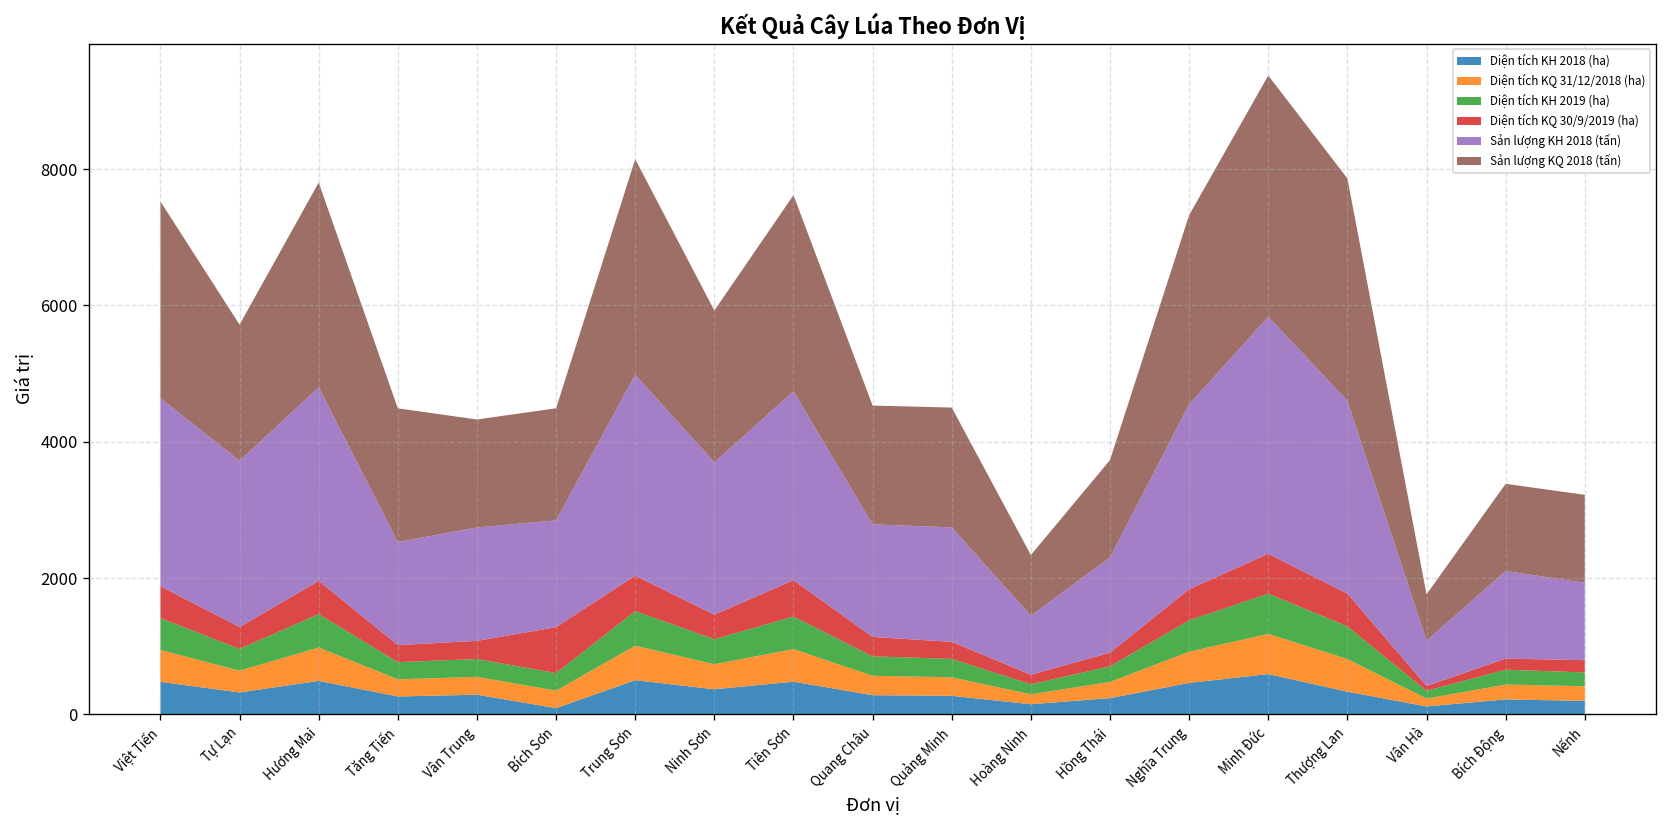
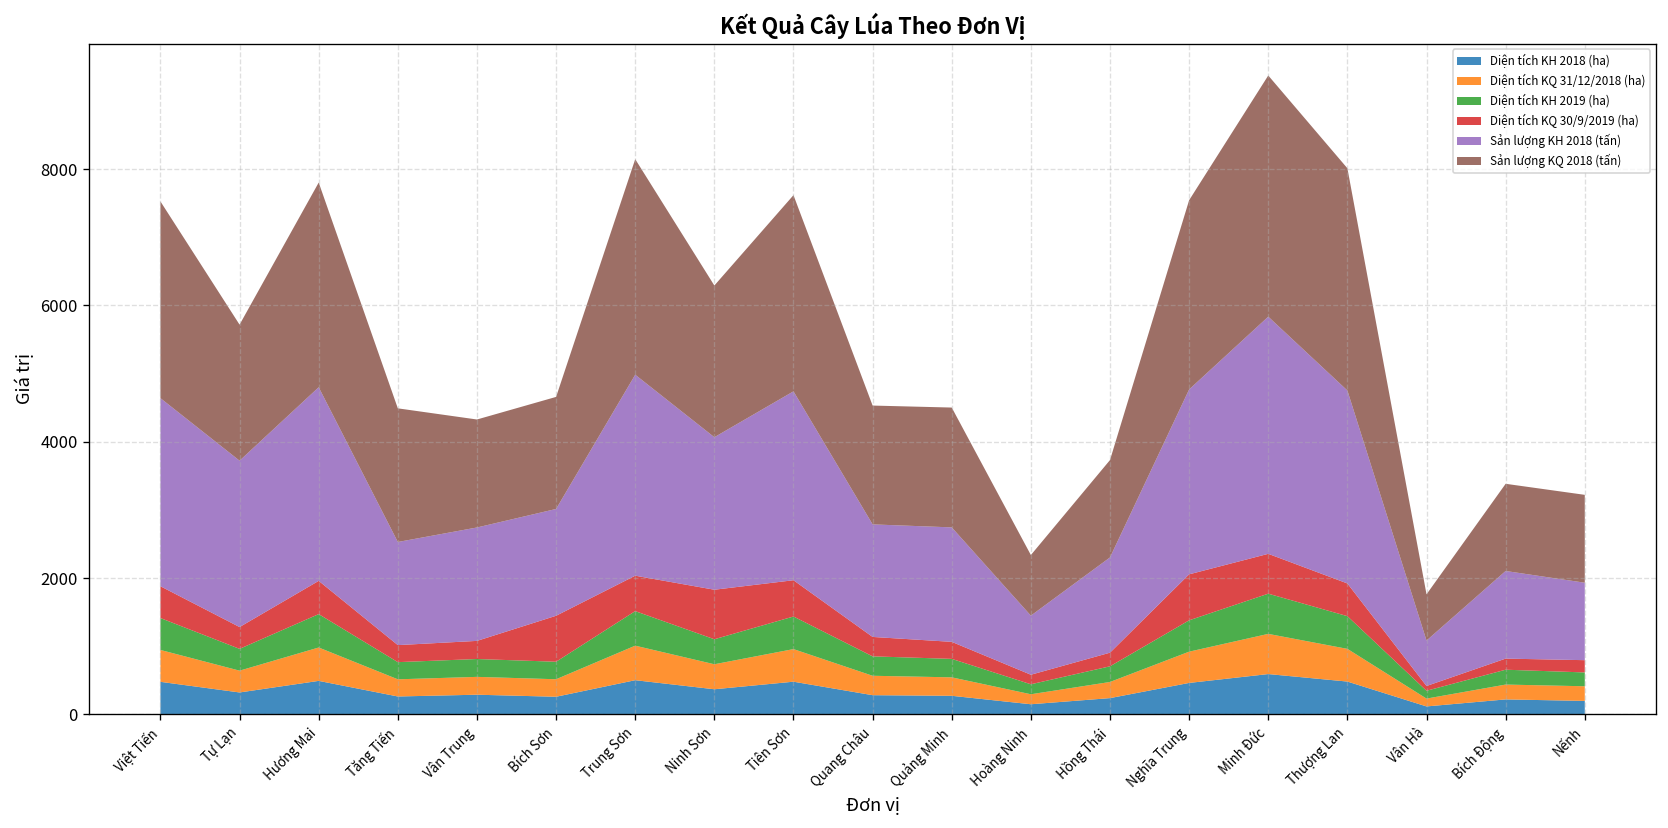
  {
    "Diện tích KH 2018 (ha)": {
      "Việt Tiến": 500,
      "Tự Lạn": 300,
      "Hương Mai": 500,
      "Tăng Tiến": 300,
      "Vân Trung": 300,
-     "Bích Sơn": 100,
+     "Bích Sơn": 300,
      "Trung Sơn": 500,
      "Ninh Sơn": 400,
      "Tiên Sơn": 500,
      "Quang Châu": 300,
      "Quảng Minh": 300,
      "Hoàng Ninh": 100,
      "Hồng Thái": 200,
      "Nghĩa Trung": 500,
      "Minh Đức": 600,
-     "Thượng Lan": 300,
+     "Thượng Lan": 500,
      "Vân Hà": 100,
      "Bích Động": 200,
      "Nếnh": 200
    },
    "Diện tích KQ 31/12/2018 (ha)": {
      "Việt Tiến": 500,
      "Tự Lạn": 300,
      "Hương Mai": 500,
      "Tăng Tiến": 300,
      "Vân Trung": 300,
      "Bích Sơn": 300,
      "Trung Sơn": 500,
      "Ninh Sơn": 400,
      "Tiên Sơn": 500,
      "Quang Châu": 300,
      "Quảng Minh": 300,
      "Hoàng Ninh": 100,
      "Hồng Thái": 200,
      "Nghĩa Trung": 500,
      "Minh Đức": 600,
      "Thượng Lan": 500,
      "Vân Hà": 100,
      "Bích Động": 200,
      "Nếnh": 200
    },
    "Diện tích KH 2019 (ha)": {
      "Việt Tiến": 500,
      "Tự Lạn": 300,
      "Hương Mai": 500,
      "Tăng Tiến": 300,
      "Vân Trung": 300,
      "Bích Sơn": 300,
      "Trung Sơn": 500,
      "Ninh Sơn": 400,
      "Tiên Sơn": 500,
      "Quang Châu": 300,
      "Quảng Minh": 300,
      "Hoàng Ninh": 100,
      "Hồng Thái": 200,
      "Nghĩa Trung": 500,
      "Minh Đức": 600,
      "Thượng Lan": 500,
      "Vân Hà": 100,
      "Bích Động": 200,
      "Nếnh": 200
    },
    "Diện tích KQ 30/9/2019 (ha)": {
      "Việt Tiến": 500,
      "Tự Lạn": 300,
      "Hương Mai": 500,
      "Tăng Tiến": 300,
      "Vân Trung": 300,
      "Bích Sơn": 700,
      "Trung Sơn": 500,
-     "Ninh Sơn": 400,
+     "Ninh Sơn": 700,
      "Tiên Sơn": 500,
      "Quang Châu": 300,
      "Quảng Minh": 300,
      "Hoàng Ninh": 100,
      "Hồng Thái": 200,
-     "Nghĩa Trung": 500,
+     "Nghĩa Trung": 700,
      "Minh Đức": 600,
      "Thượng Lan": 500,
      "Vân Hà": 100,
      "Bích Động": 200,
      "Nếnh": 200
    },
    "Sản lượng KH 2018 (tấn)": {
      "Việt Tiến": 2800,
      "Tự Lạn": 2400,
      "Hương Mai": 2800,
      "Tăng Tiến": 1500,
      "Vân Trung": 1700,
      "Bích Sơn": 1600,
      "Trung Sơn": 3000,
      "Ninh Sơn": 2200,
      "Tiên Sơn": 2800,
      "Quang Châu": 1700,
      "Quảng Minh": 1700,
      "Hoàng Ninh": 900,
      "Hồng Thái": 1400,
      "Nghĩa Trung": 2700,
      "Minh Đức": 3500,
      "Thượng Lan": 2800,
      "Vân Hà": 700,
      "Bích Động": 1300,
      "Nếnh": 1100
    },
    "Sản lượng KQ 2018 (tấn)": {
      "Việt Tiến": 2900,
      "Tự Lạn": 2000,
      "Hương Mai": 3000,
      "Tăng Tiến": 2000,
      "Vân Trung": 1600,
      "Bích Sơn": 1600,
      "Trung Sơn": 3200,
      "Ninh Sơn": 2200,
      "Tiên Sơn": 2900,
      "Quang Châu": 1700,
      "Quảng Minh": 1800,
      "Hoàng Ninh": 900,
      "Hồng Thái": 1400,
      "Nghĩa Trung": 2800,
      "Minh Đức": 3500,
      "Thượng Lan": 3300,
      "Vân Hà": 700,
      "Bích Động": 1300,
      "Nếnh": 1300
    }
  }
